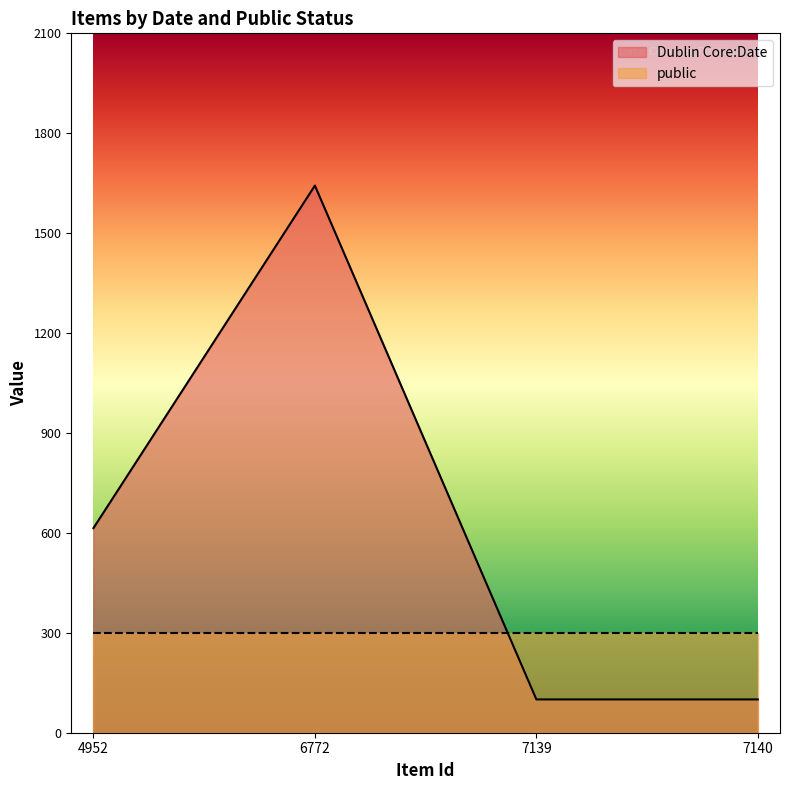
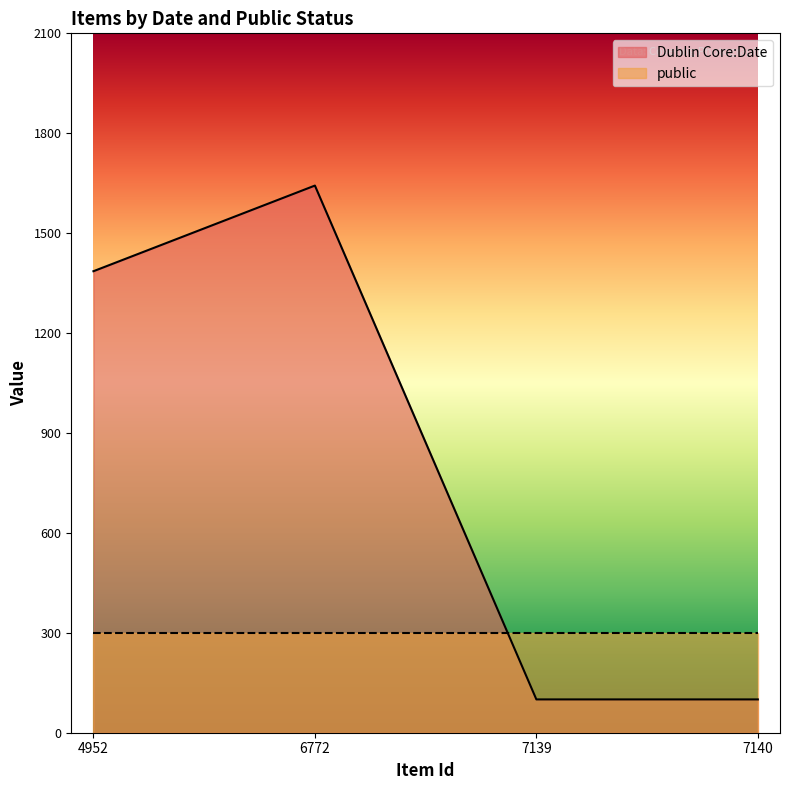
  {
    "Dublin Core:Date": {
-     "4952": 610,
+     "4952": 1390,
      "6772": 1640,
      "7139": 100,
      "7140": 100
    },
    "public": {
      "4952": 300,
      "6772": 300,
      "7139": 300,
      "7140": 300
    }
  }
